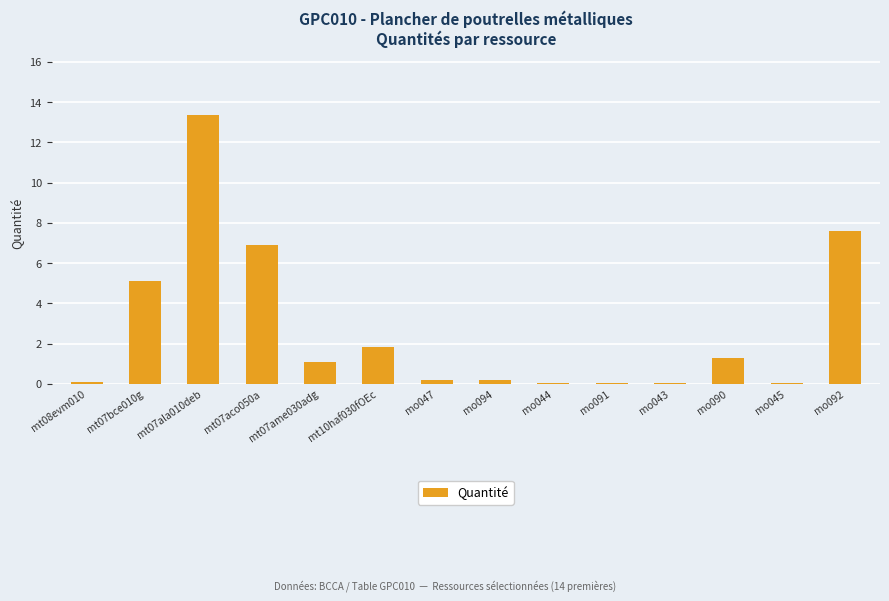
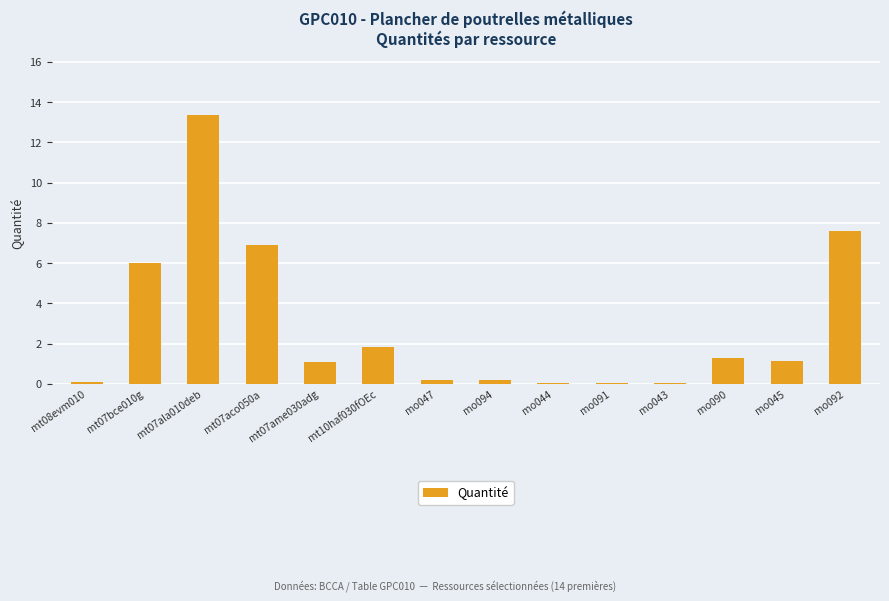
  {
-   "mt07bce010g": 5.1,
+   "mt07bce010g": 6.0,
    "mt07ala010deb": 13.4,
    "mt07aco050a": 6.9,
    "mt07ame030adg": 1.1,
    "mt10haf030fOEc": 1.8,
    "mo047": 0.2,
    "mo094": 0.2,
    "mo090": 1.3,
-   "mo045": 0.0,
+   "mo045": 1.2,
    "mo092": 7.6
  }
